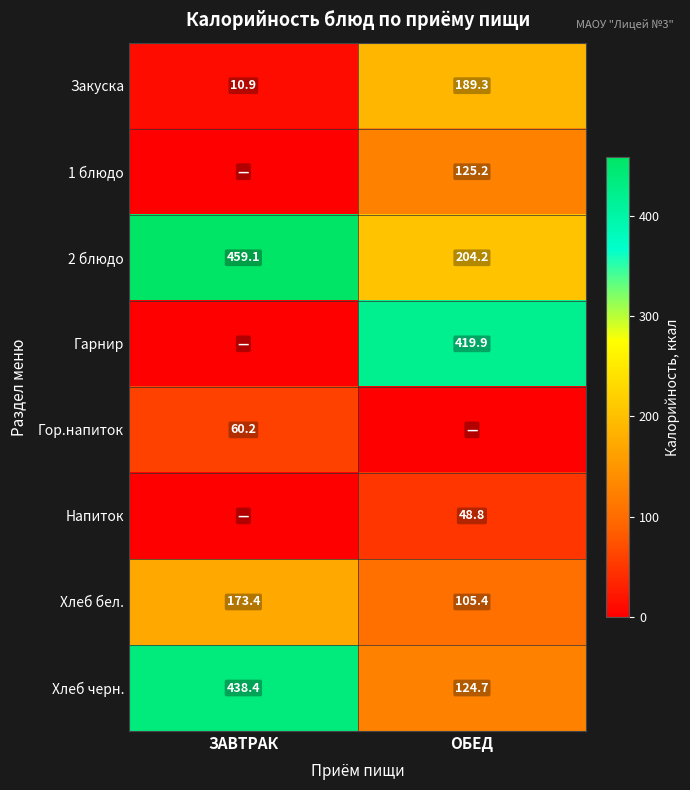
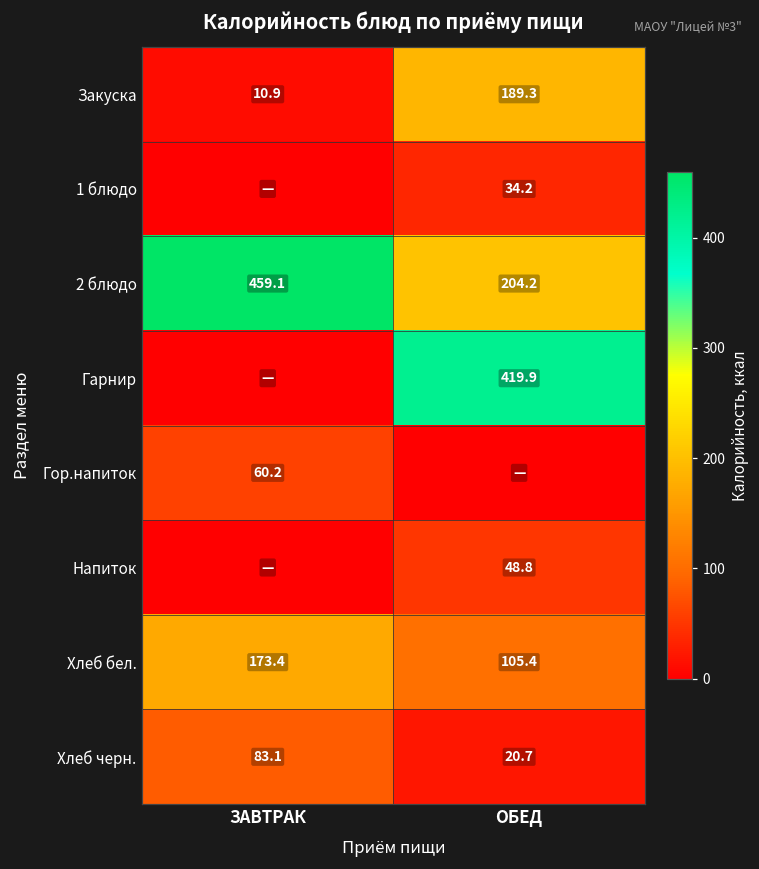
  {
    "1 блюдо": {
-     "ОБЕД": 125.2
+     "ОБЕД": 34.2
    },
    "Хлеб черн.": {
-     "ЗАВТРАК": 438.4,
-     "ОБЕД": 124.7
+     "ЗАВТРАК": 83.1,
+     "ОБЕД": 20.7
    }
  }
